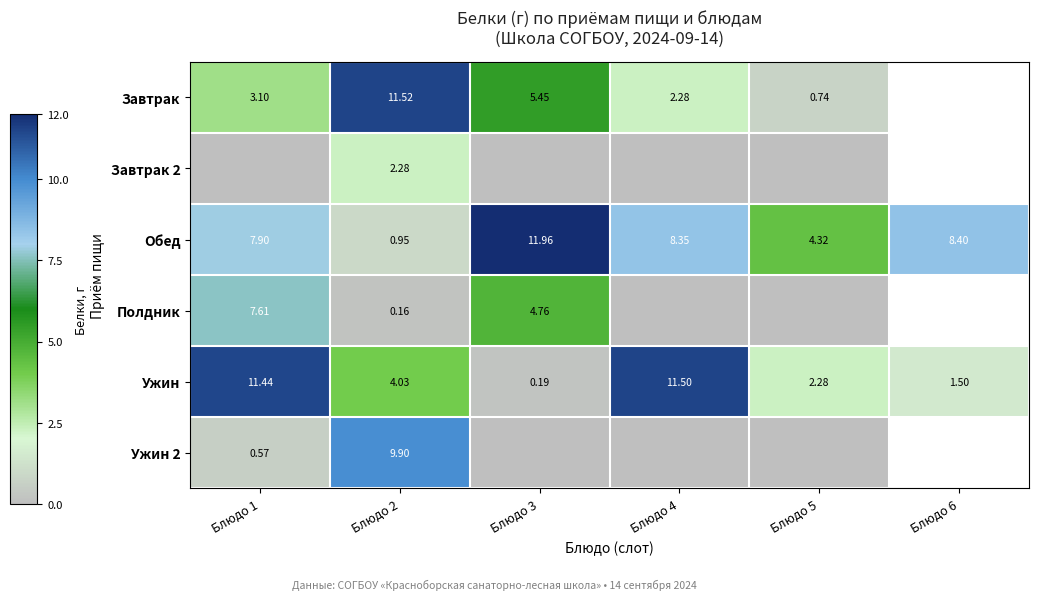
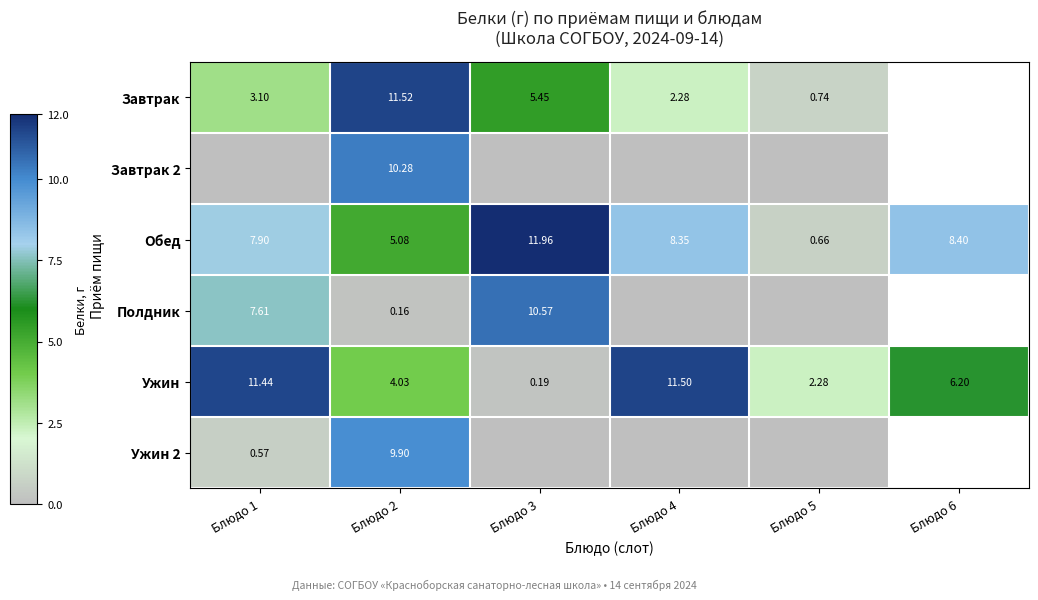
  {
    "Завтрак": {
      "Блюдо 1": 3.10,
      "Блюдо 2": 11.52,
      "Блюдо 3": 5.45,
      "Блюдо 4": 2.28,
      "Блюдо 5": 0.74
    },
    "Завтрак 2": {
-     "Блюдо 2": 2.28
+     "Блюдо 2": 10.28
    },
    "Обед": {
      "Блюдо 1": 7.90,
-     "Блюдо 2": 0.95,
+     "Блюдо 2": 5.08,
      "Блюдо 3": 11.96,
      "Блюдо 4": 8.35,
-     "Блюдо 5": 4.32,
+     "Блюдо 5": 0.66,
      "Блюдо 6": 8.40
    },
    "Полдник": {
      "Блюдо 1": 7.61,
      "Блюдо 2": 0.16,
-     "Блюдо 3": 4.76
+     "Блюдо 3": 10.57
    },
    "Ужин": {
      "Блюдо 1": 11.44,
      "Блюдо 2": 4.03,
      "Блюдо 3": 0.19,
      "Блюдо 4": 11.50,
      "Блюдо 5": 2.28,
-     "Блюдо 6": 1.50
+     "Блюдо 6": 6.20
    },
    "Ужин 2": {
      "Блюдо 1": 0.57,
      "Блюдо 2": 9.90
    }
  }
